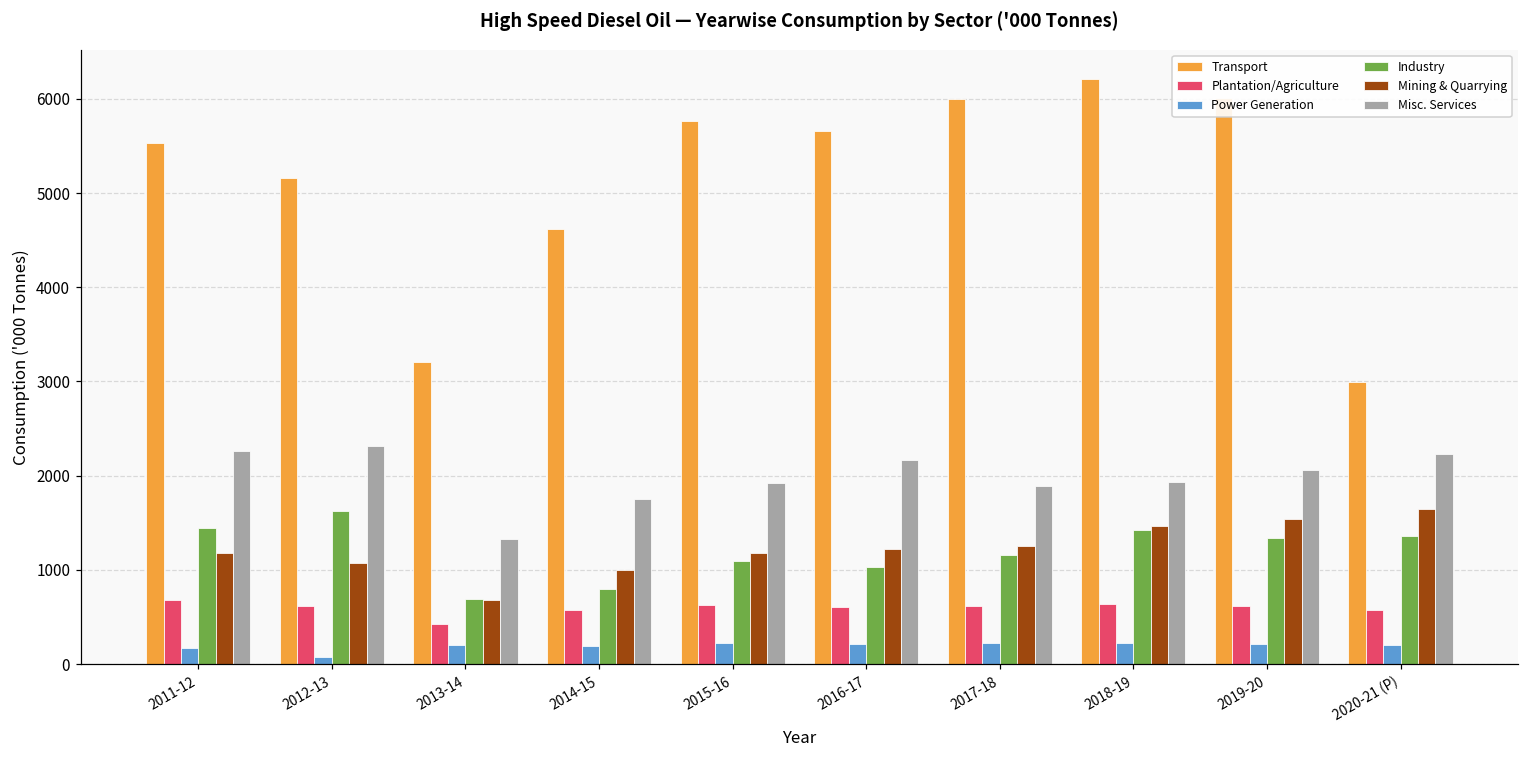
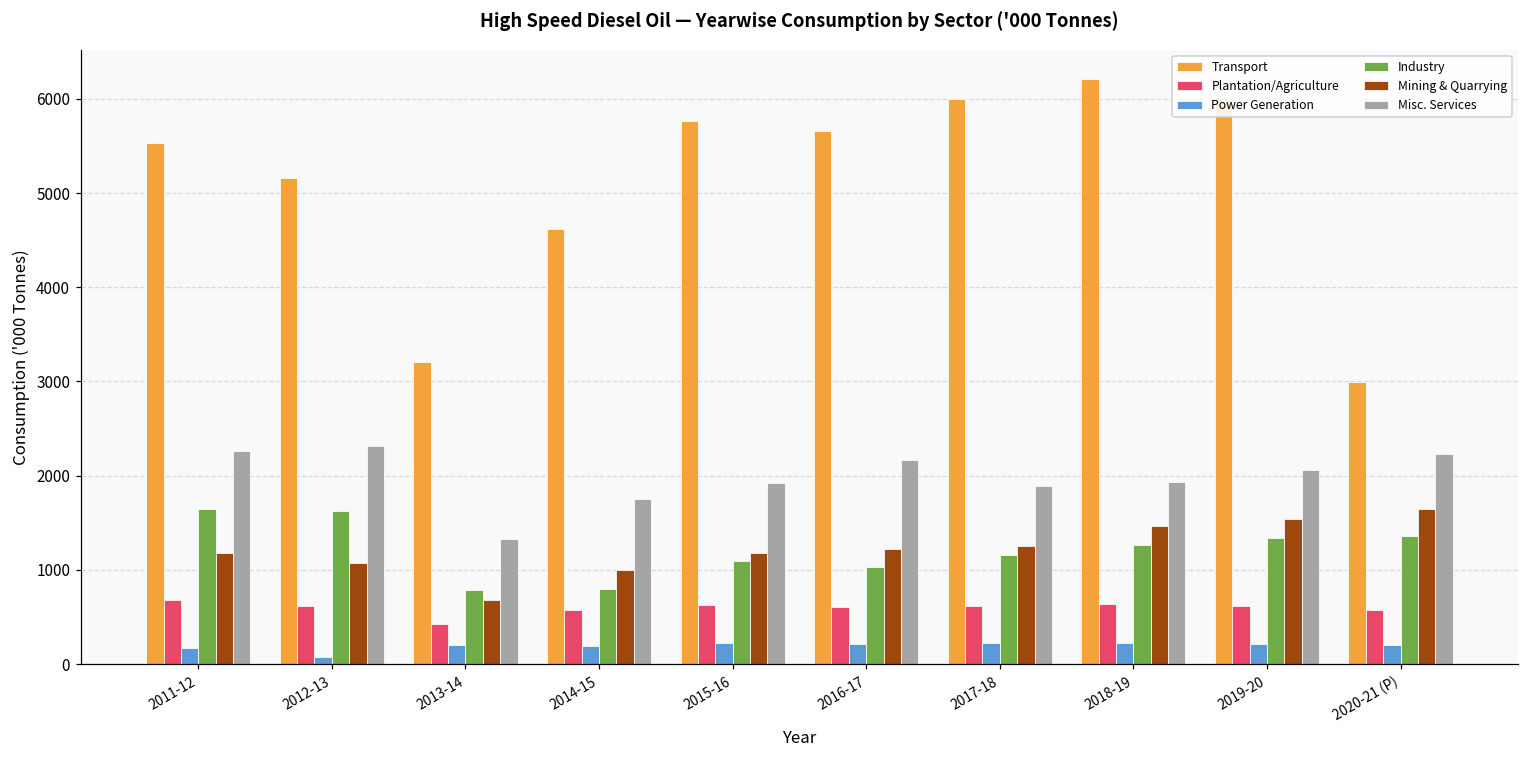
  {
    "Transport": {
      "2011-12": 5500,
      "2012-13": 5200,
      "2013-14": 3200,
      "2014-15": 4600,
      "2015-16": 5800,
      "2016-17": 5700,
      "2017-18": 6000,
      "2018-19": 6200,
      "2020-21 (P)": 3000
    },
    "Plantation/Agriculture": {
      "2011-12": 700,
      "2012-13": 600,
      "2013-14": 400,
      "2014-15": 600,
      "2015-16": 600,
      "2016-17": 600,
      "2017-18": 600,
      "2018-19": 600,
      "2019-20": 600,
      "2020-21 (P)": 600
    },
    "Power Generation": {
      "2011-12": 200,
      "2012-13": 100,
      "2013-14": 200,
      "2014-15": 200,
      "2015-16": 200,
      "2016-17": 200,
      "2017-18": 200,
      "2018-19": 200,
      "2019-20": 200,
      "2020-21 (P)": 200
    },
    "Industry": {
-     "2011-12": 1400,
+     "2011-12": 1600,
      "2012-13": 1600,
-     "2013-14": 700,
+     "2013-14": 800,
      "2014-15": 800,
      "2015-16": 1100,
      "2016-17": 1000,
      "2017-18": 1200,
-     "2018-19": 1400,
+     "2018-19": 1300,
      "2019-20": 1300,
      "2020-21 (P)": 1400
    },
    "Mining & Quarrying": {
      "2011-12": 1200,
      "2012-13": 1100,
      "2013-14": 700,
      "2014-15": 1000,
      "2015-16": 1200,
      "2016-17": 1200,
      "2017-18": 1300,
      "2018-19": 1500,
      "2019-20": 1500,
      "2020-21 (P)": 1600
    },
    "Misc. Services": {
      "2011-12": 2300,
      "2012-13": 2300,
      "2013-14": 1300,
      "2014-15": 1700,
      "2015-16": 1900,
      "2016-17": 2200,
      "2017-18": 1900,
      "2018-19": 1900,
      "2019-20": 2100,
      "2020-21 (P)": 2200
    }
  }
